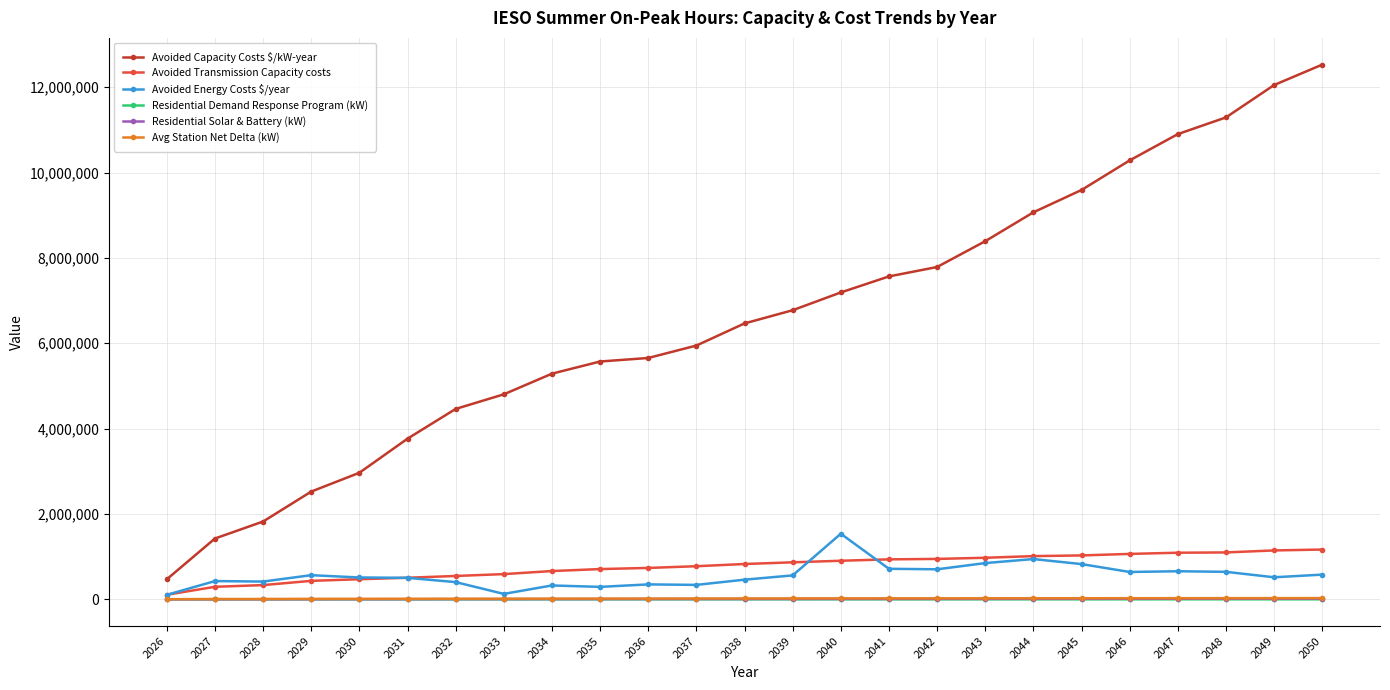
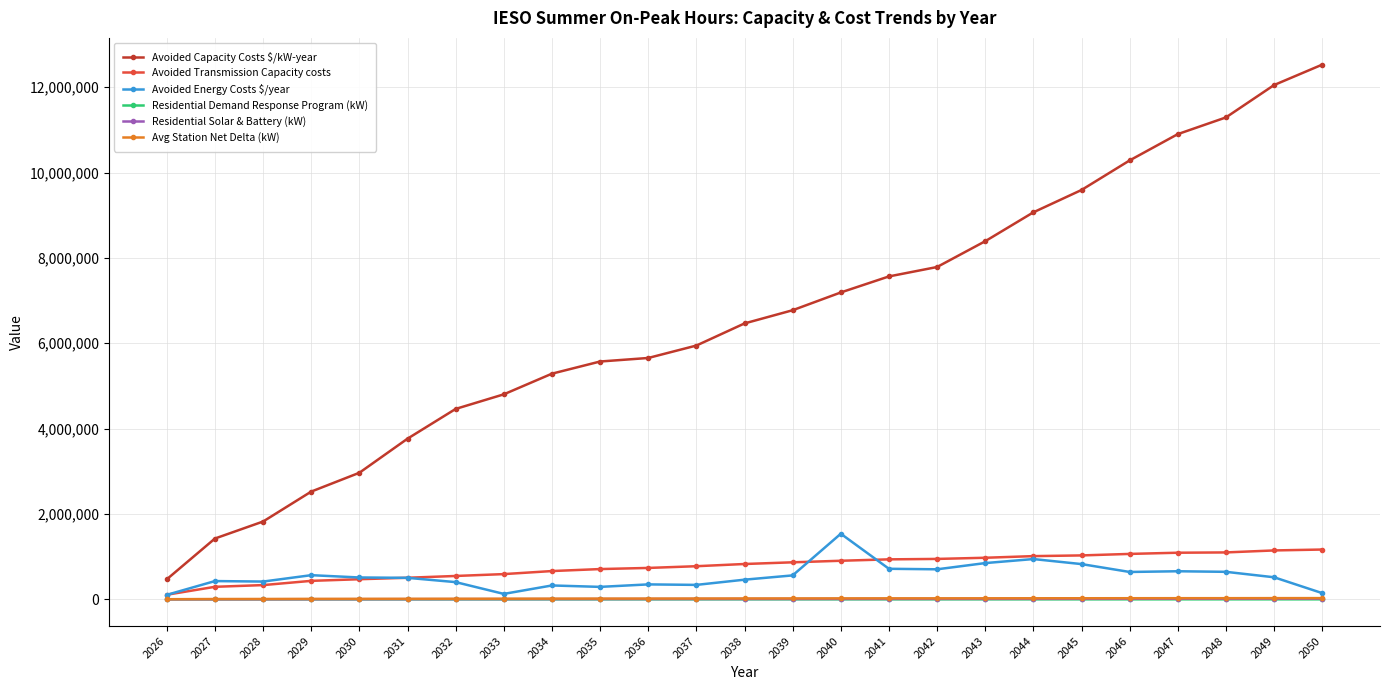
  {
    "Avoided Energy Costs $/year": {
      "2027": "400,000",
      "2028": "400,000",
      "2029": "600,000",
      "2032": "400,000",
      "2033": "100,000",
      "2034": "300,000",
      "2035": "300,000",
      "2036": "300,000",
      "2037": "300,000",
      "2038": "500,000",
      "2039": "600,000",
      "2040": "1,500,000",
      "2041": "700,000",
      "2042": "700,000",
      "2043": "800,000",
      "2044": "900,000",
      "2045": "800,000",
      "2046": "600,000",
      "2047": "700,000",
      "2048": "600,000",
      "2049": "500,000",
-     "2050": "600,000"
+     "2050": "100,000"
    }
  }
